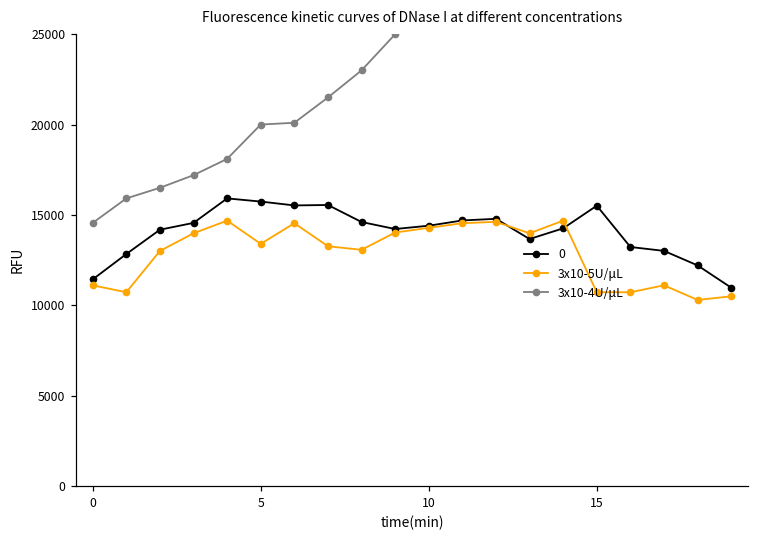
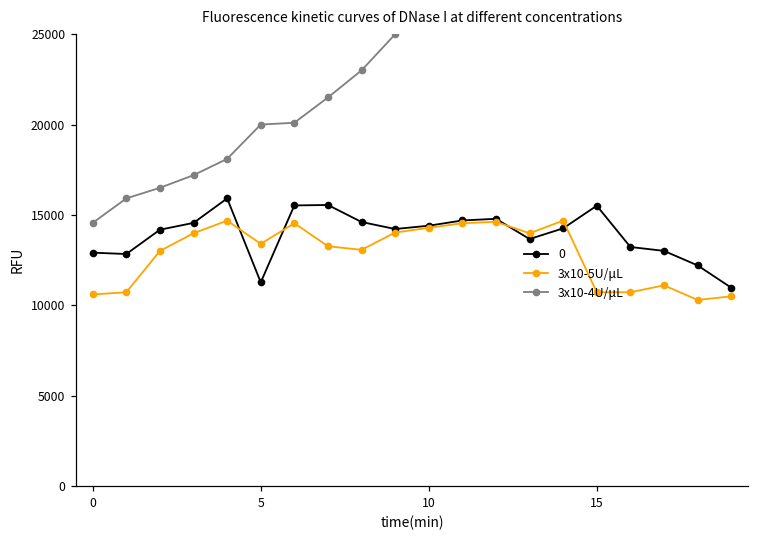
  {
    "0": {
-     "0": 11400,
-     "5": 15700,
+     "0": 12900,
+     "5": 11300,
      "15": 15500
    },
    "3x10-5U/μL": {
-     "0": 11100,
+     "0": 10600,
      "5": 13400,
      "15": 10700
    },
    "3x10-4U/μL": {
      "0": 14600,
      "5": 20000
    }
  }
